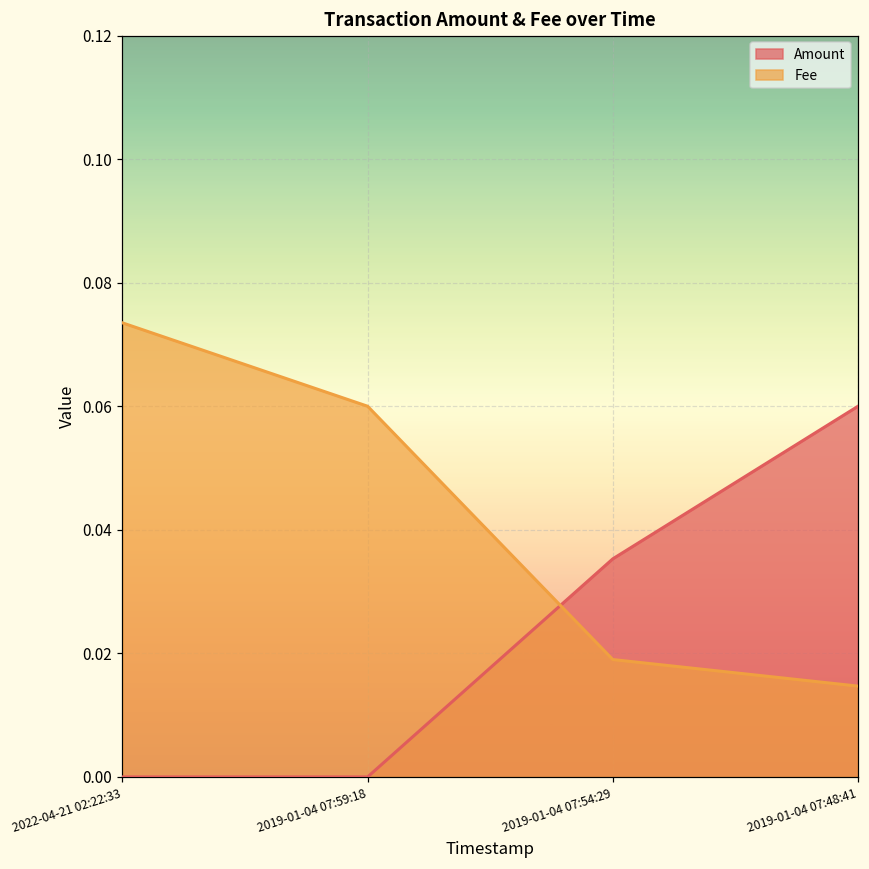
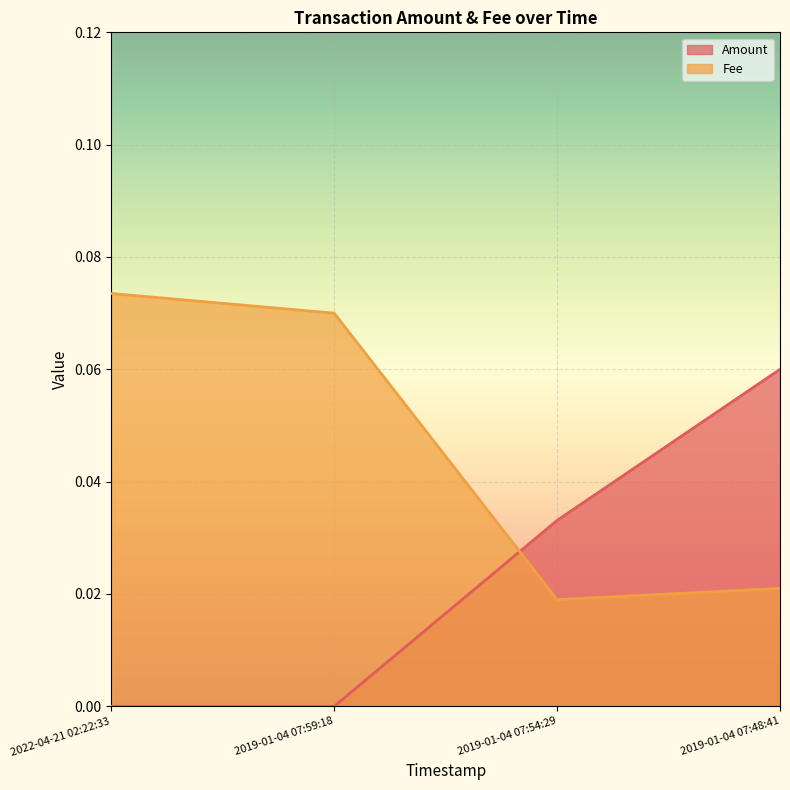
  {
    "Amount": {
      "2022-04-21 02:22:33": 0.000,
      "2019-01-04 07:59:18": 0.000,
-     "2019-01-04 07:54:29": 0.035,
+     "2019-01-04 07:54:29": 0.033,
      "2019-01-04 07:48:41": 0.060
    },
    "Fee": {
      "2022-04-21 02:22:33": 0.074,
-     "2019-01-04 07:59:18": 0.06,
+     "2019-01-04 07:59:18": 0.07,
      "2019-01-04 07:54:29": 0.019,
-     "2019-01-04 07:48:41": 0.015
+     "2019-01-04 07:48:41": 0.021
    }
  }
